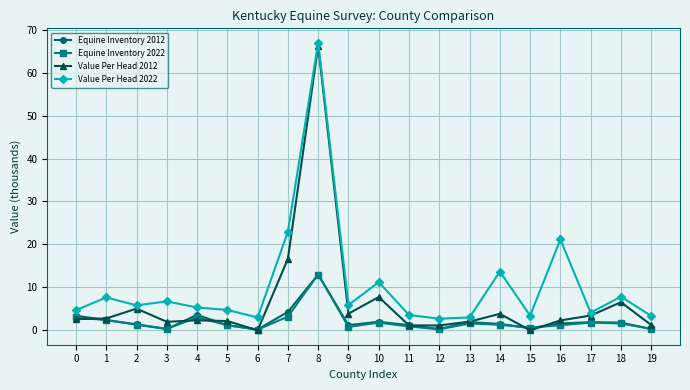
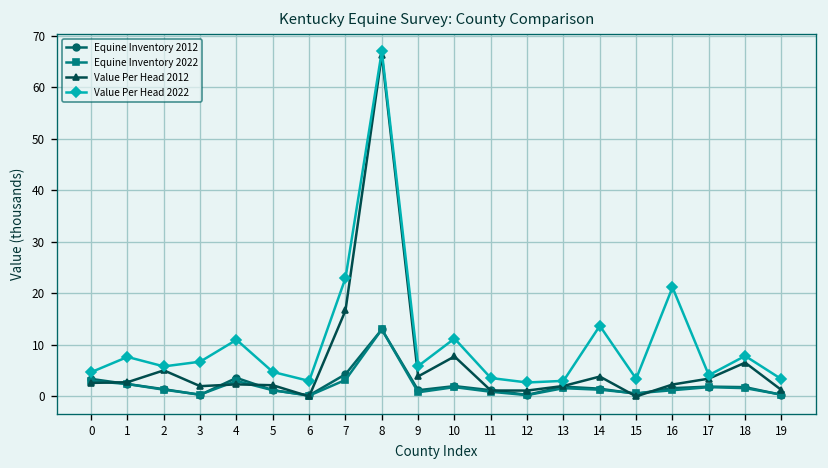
  {
    "Value Per Head 2022": {
      "0": 5,
      "1": 8,
      "2": 6,
      "3": 7,
-     "4": 5,
+     "4": 11,
      "5": 5,
      "6": 3,
      "7": 23,
      "8": 67,
      "9": 6,
      "10": 11,
      "11": 4,
      "12": 3,
      "13": 3,
      "14": 14,
      "15": 3,
      "16": 21,
      "17": 4,
      "18": 8,
      "19": 3
    }
  }
